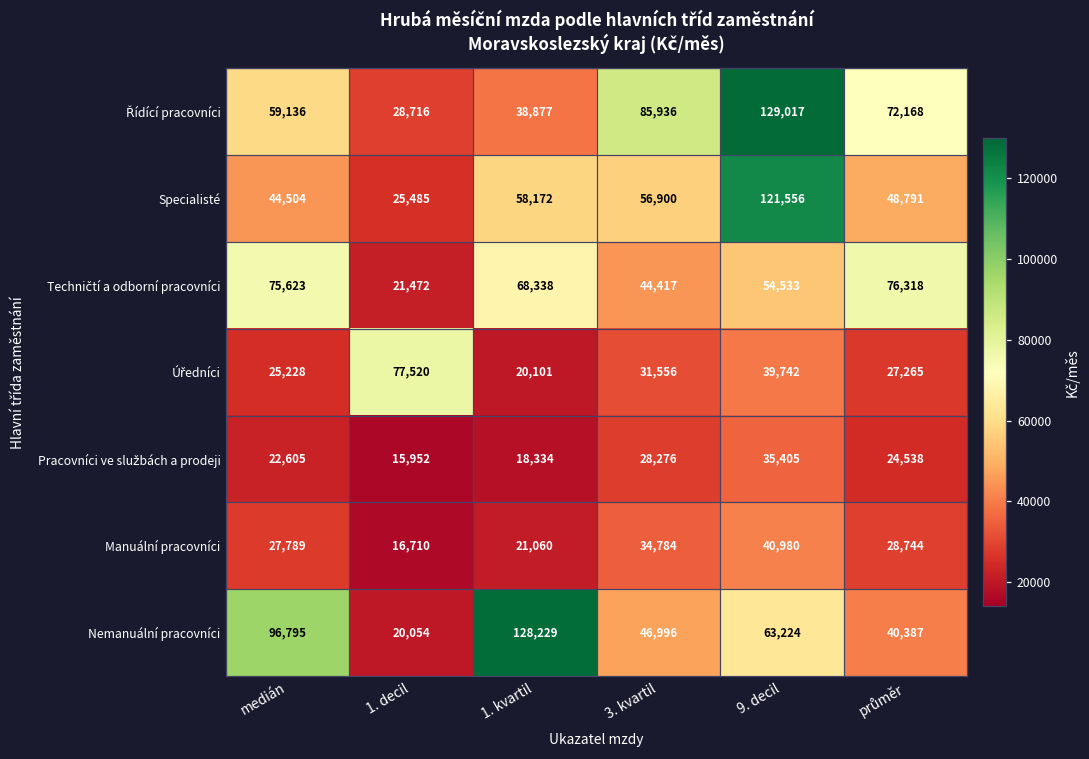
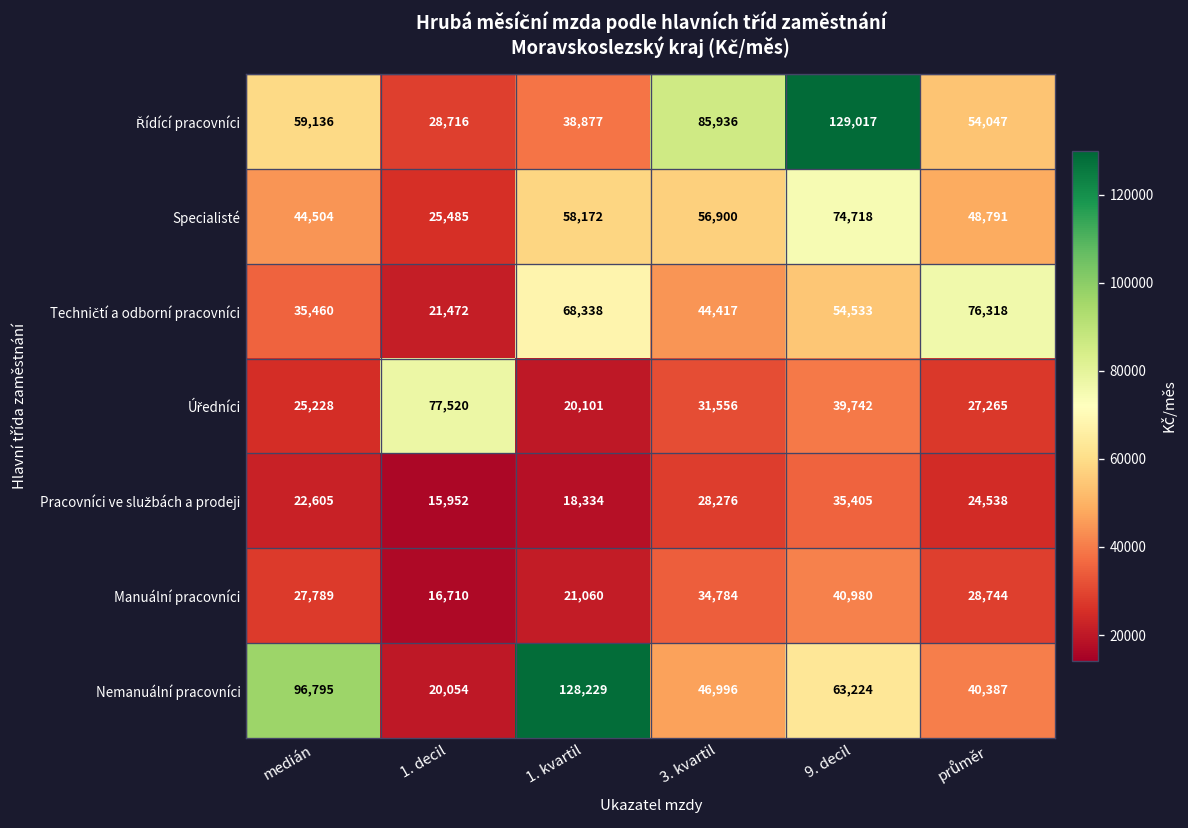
  {
    "Řídící pracovníci": {
      "medián": "59,136",
      "1. decil": "28,716",
      "1. kvartil": "38,877",
      "3. kvartil": "85,936",
      "9. decil": "129,017",
-     "průměr": "72,168"
+     "průměr": "54,047"
    },
    "Specialisté": {
      "medián": "44,504",
      "1. decil": "25,485",
      "1. kvartil": "58,172",
      "3. kvartil": "56,900",
-     "9. decil": "121,556",
+     "9. decil": "74,718",
      "průměr": "48,791"
    },
    "Techničtí a odborní pracovníci": {
-     "medián": "75,623",
+     "medián": "35,460",
      "1. decil": "21,472",
      "1. kvartil": "68,338",
      "3. kvartil": "44,417",
      "9. decil": "54,533",
      "průměr": "76,318"
    },
    "Úředníci": {
      "medián": "25,228",
      "1. decil": "77,520",
      "1. kvartil": "20,101",
      "3. kvartil": "31,556",
      "9. decil": "39,742",
      "průměr": "27,265"
    },
    "Pracovníci ve službách a prodeji": {
      "medián": "22,605",
      "1. decil": "15,952",
      "1. kvartil": "18,334",
      "3. kvartil": "28,276",
      "9. decil": "35,405",
      "průměr": "24,538"
    },
    "Manuální pracovníci": {
      "medián": "27,789",
      "1. decil": "16,710",
      "1. kvartil": "21,060",
      "3. kvartil": "34,784",
      "9. decil": "40,980",
      "průměr": "28,744"
    },
    "Nemanuální pracovníci": {
      "medián": "96,795",
      "1. decil": "20,054",
      "1. kvartil": "128,229",
      "3. kvartil": "46,996",
      "9. decil": "63,224",
      "průměr": "40,387"
    }
  }
